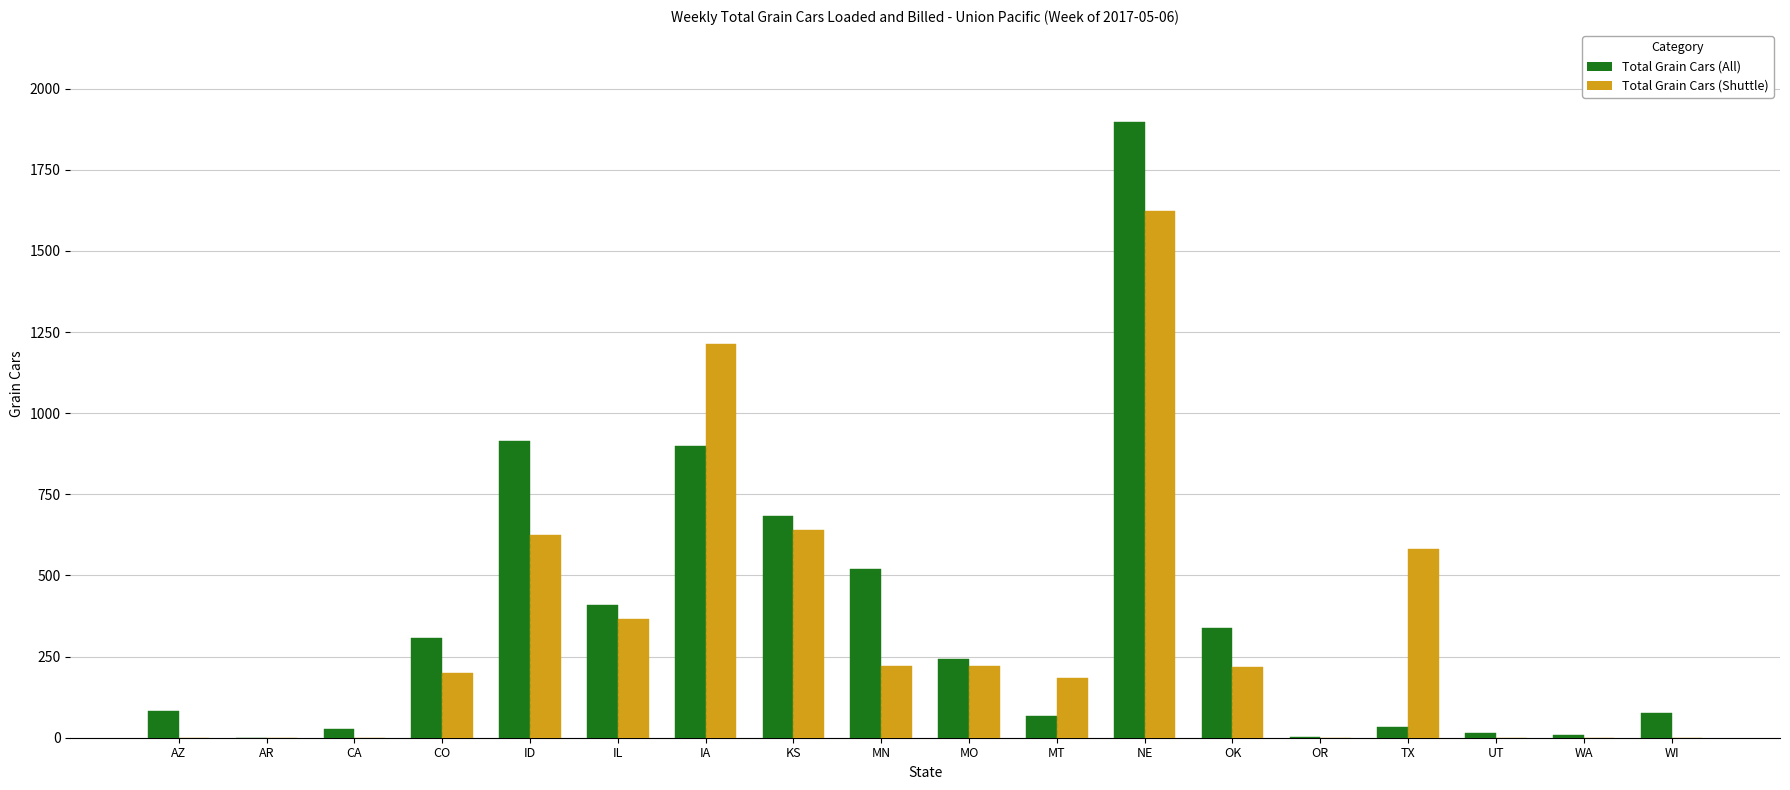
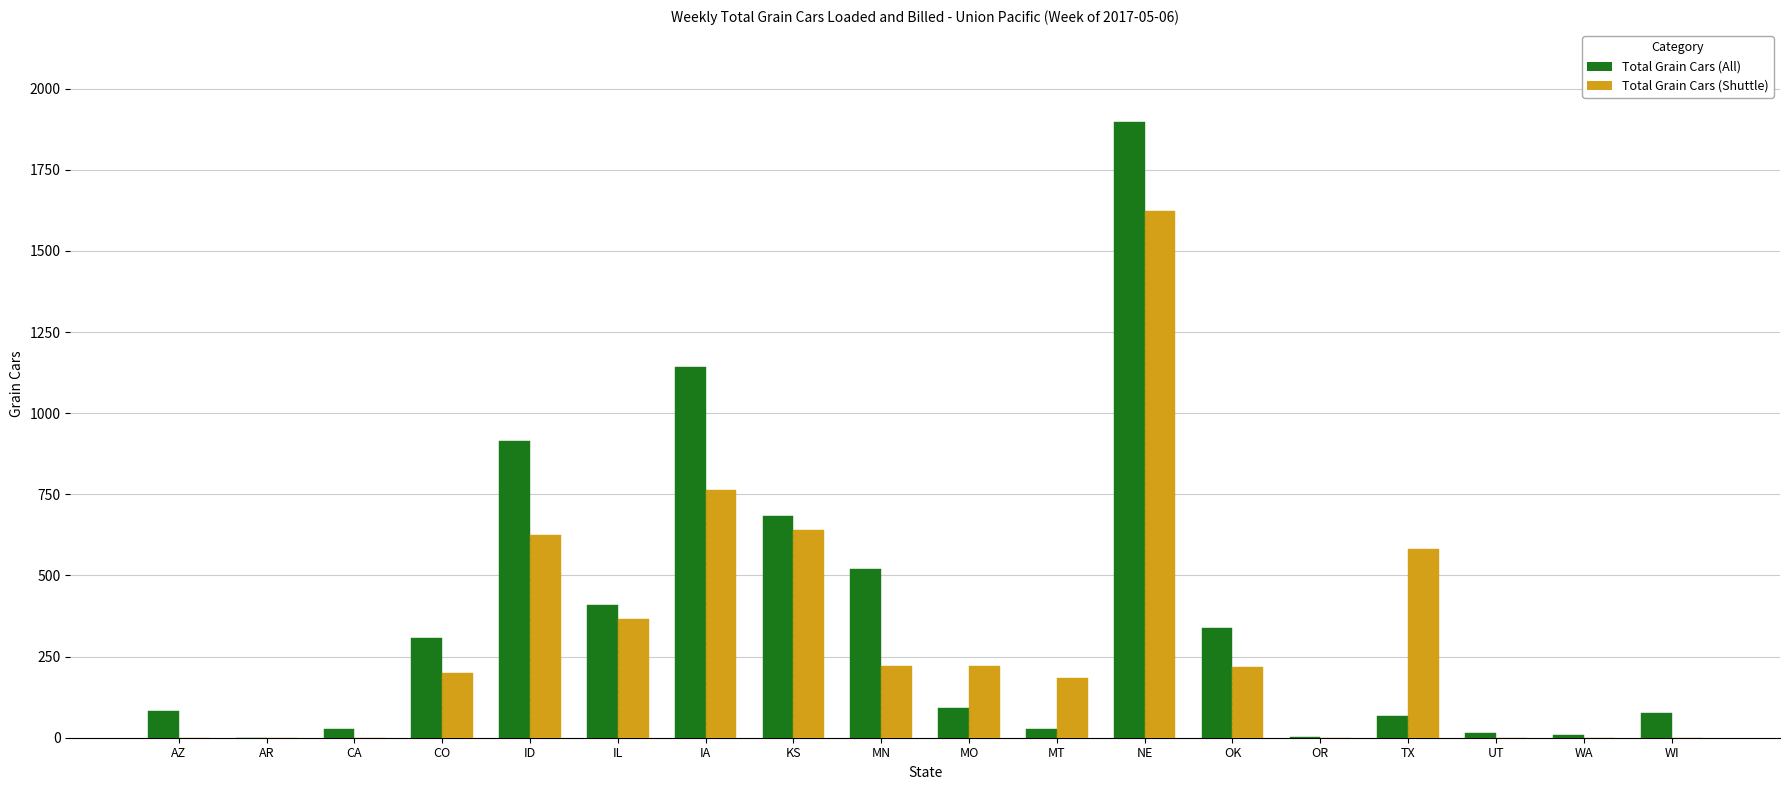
  {
    "Total Grain Cars (All)": {
      "AZ": 80,
      "AR": 0,
      "CA": 30,
      "CO": 310,
      "ID": 910,
      "IL": 410,
-     "IA": 900,
+     "IA": 1140,
      "KS": 680,
      "MN": 520,
-     "MO": 240,
-     "MT": 70,
+     "MO": 90,
+     "MT": 30,
      "NE": 1900,
      "OK": 340,
-     "TX": 30,
+     "TX": 70,
      "UT": 10,
      "WA": 10,
      "WI": 80
    },
    "Total Grain Cars (Shuttle)": {
      "AZ": 0,
      "AR": 0,
      "CA": 0,
      "CO": 200,
      "ID": 630,
      "IL": 370,
-     "IA": 1210,
+     "IA": 760,
      "KS": 640,
      "MN": 220,
      "MO": 220,
      "MT": 180,
      "NE": 1620,
      "OK": 220,
      "OR": 0,
      "TX": 580,
      "UT": 0,
      "WA": 0,
      "WI": 0
    }
  }
